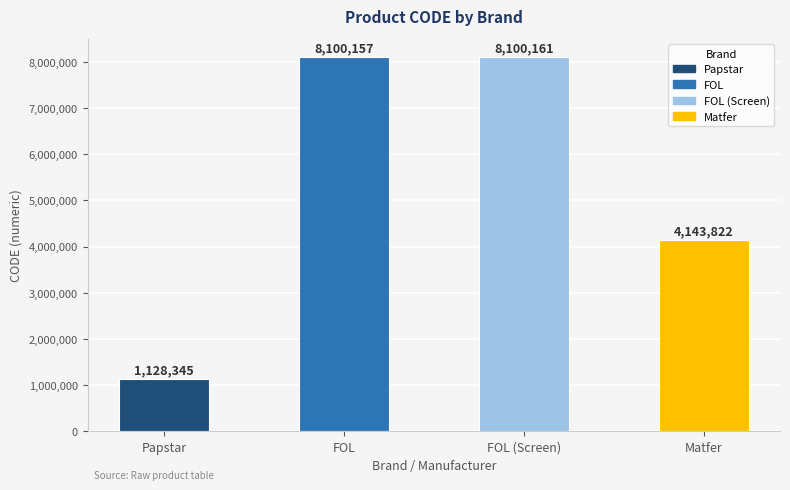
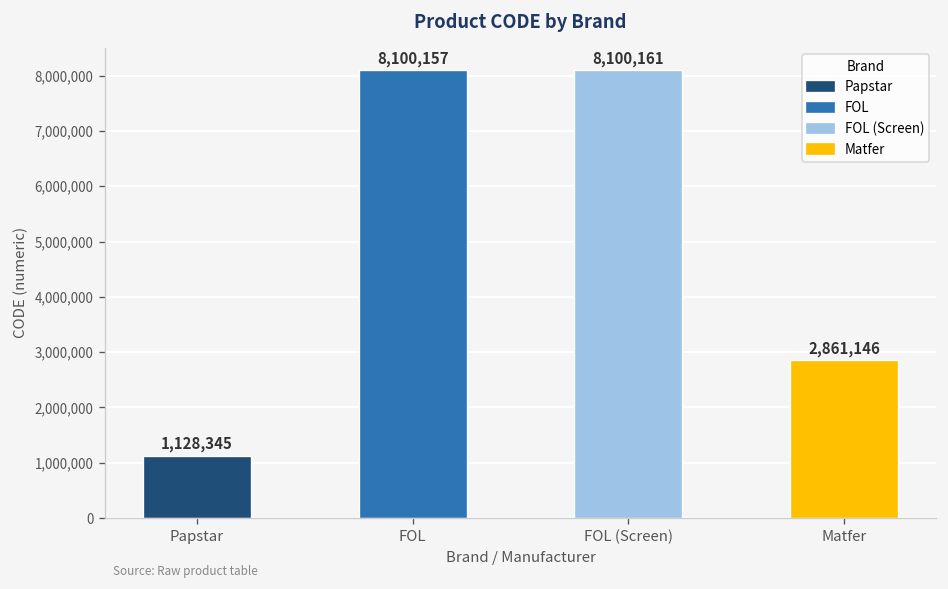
  {
    "Papstar": "1,128,345",
    "FOL": "8,100,157",
    "FOL (Screen)": "8,100,161",
-   "Matfer": "4,143,822"
+   "Matfer": "2,861,146"
  }
